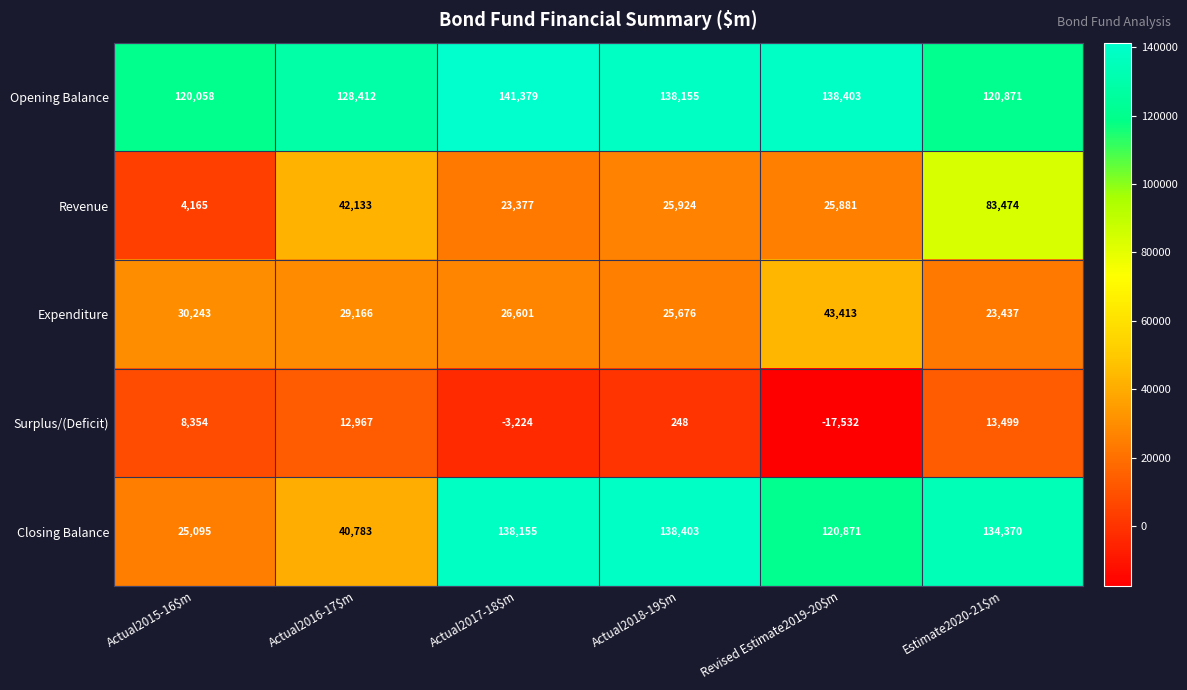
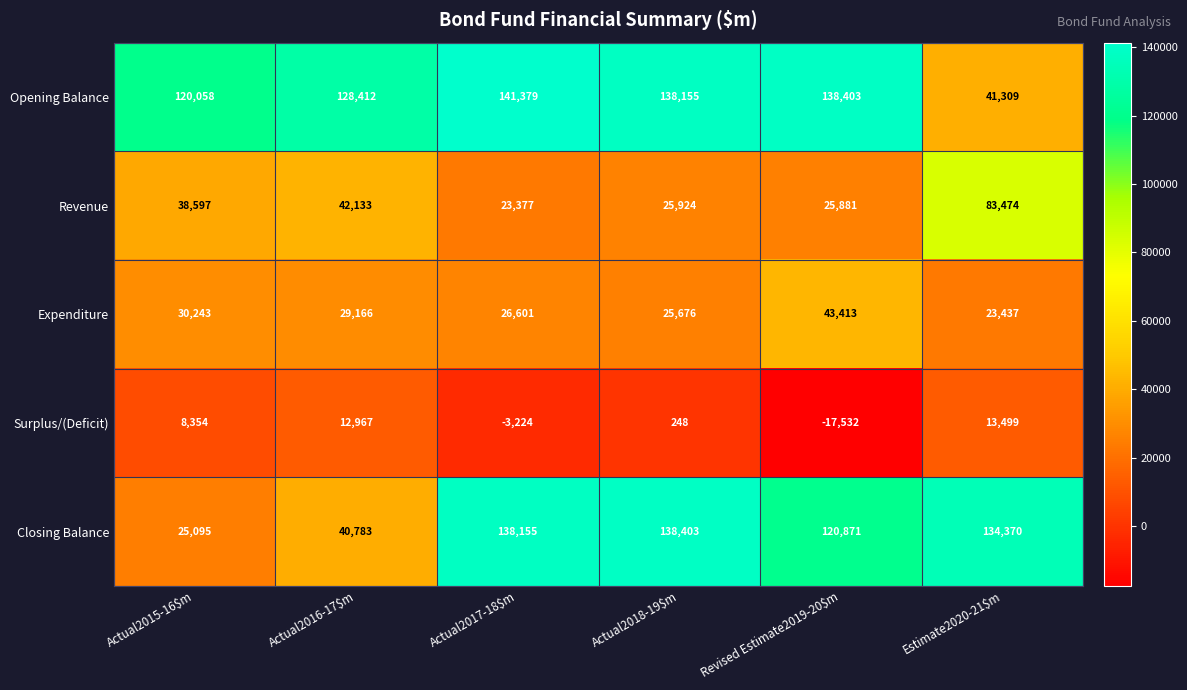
  {
    "Opening Balance": {
      "Actual2015-16$m": "120,058",
      "Actual2016-17$m": "128,412",
      "Actual2017-18$m": "141,379",
      "Actual2018-19$m": "138,155",
      "Revised Estimate2019-20$m": "138,403",
-     "Estimate2020-21$m": "120,871"
+     "Estimate2020-21$m": "41,309"
    },
    "Revenue": {
-     "Actual2015-16$m": "4,165",
+     "Actual2015-16$m": "38,597",
      "Actual2016-17$m": "42,133",
      "Actual2017-18$m": "23,377",
      "Actual2018-19$m": "25,924",
      "Revised Estimate2019-20$m": "25,881",
      "Estimate2020-21$m": "83,474"
    },
    "Expenditure": {
      "Actual2015-16$m": "30,243",
      "Actual2016-17$m": "29,166",
      "Actual2017-18$m": "26,601",
      "Actual2018-19$m": "25,676",
      "Revised Estimate2019-20$m": "43,413",
      "Estimate2020-21$m": "23,437"
    },
    "Surplus/(Deficit)": {
      "Actual2015-16$m": "8,354",
      "Actual2016-17$m": "12,967",
      "Actual2017-18$m": "-3,224",
      "Actual2018-19$m": "248",
      "Revised Estimate2019-20$m": "-17,532",
      "Estimate2020-21$m": "13,499"
    },
    "Closing Balance": {
      "Actual2015-16$m": "25,095",
      "Actual2016-17$m": "40,783",
      "Actual2017-18$m": "138,155",
      "Actual2018-19$m": "138,403",
      "Revised Estimate2019-20$m": "120,871",
      "Estimate2020-21$m": "134,370"
    }
  }
